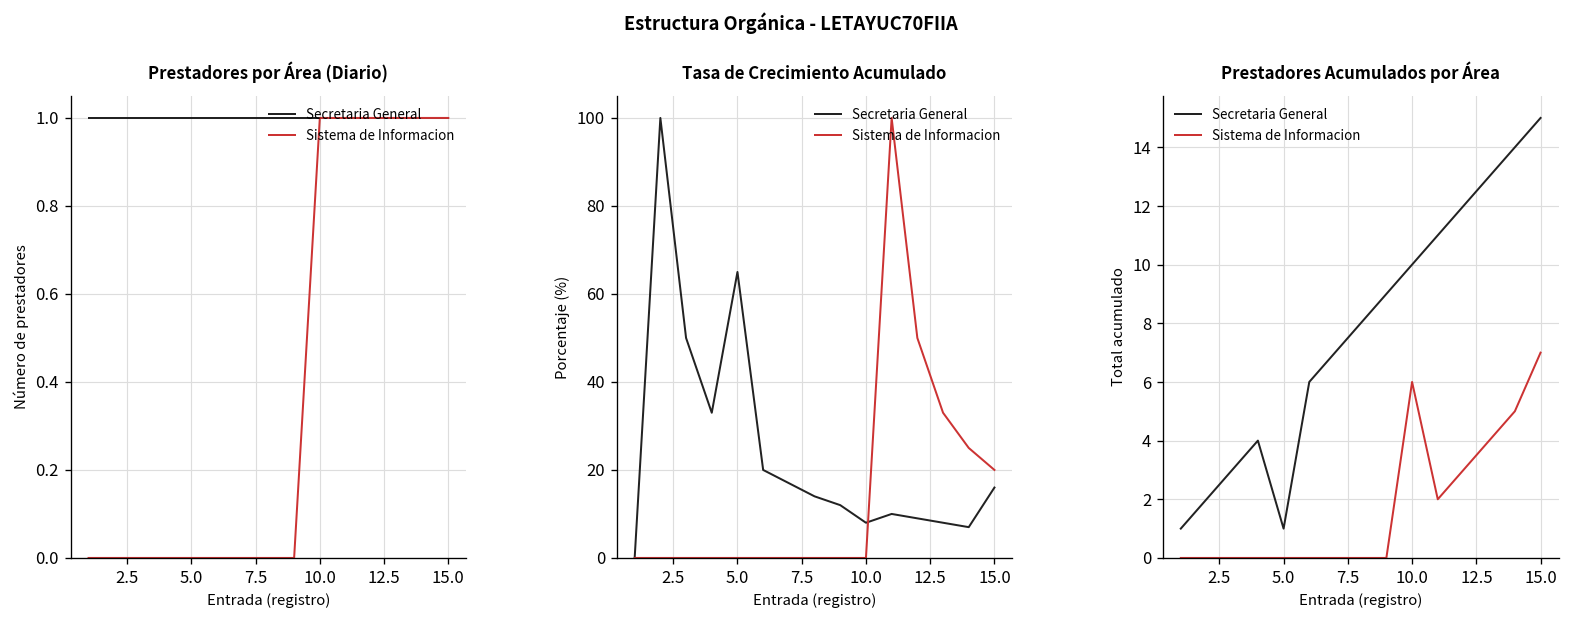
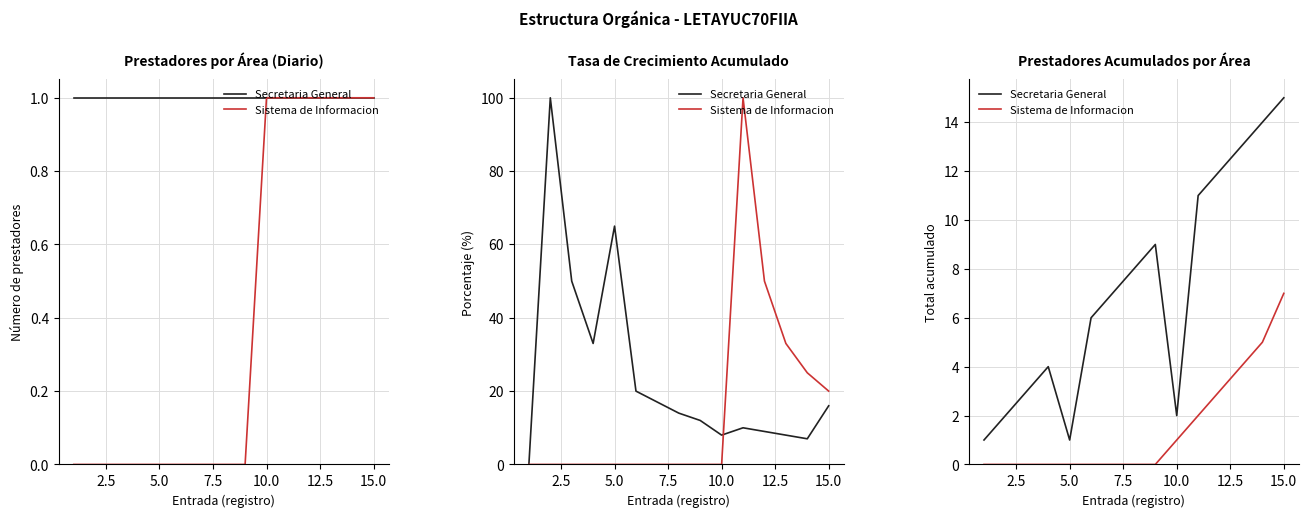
  {
    "Prestadores por Área (Diario)": {
      "Secretaria General": {
        "5.0": 1.00
      },
      "Sistema de Informacion": {
        "5.0": 0.00
      }
    },
    "Tasa de Crecimiento Acumulado": {
      "Secretaria General": {
        "5.0": 65,
        "10.0": 8,
        "15.0": 16
      },
      "Sistema de Informacion": {
        "5.0": 0,
        "10.0": 0,
        "15.0": 20
      }
    },
    "Prestadores Acumulados por Área": {
      "Secretaria General": {
        "5.0": 1,
-       "10.0": 10,
+       "10.0": 2,
        "15.0": 15
      },
      "Sistema de Informacion": {
        "5.0": 0,
-       "10.0": 6,
+       "10.0": 1,
        "15.0": 7
      }
    }
  }
